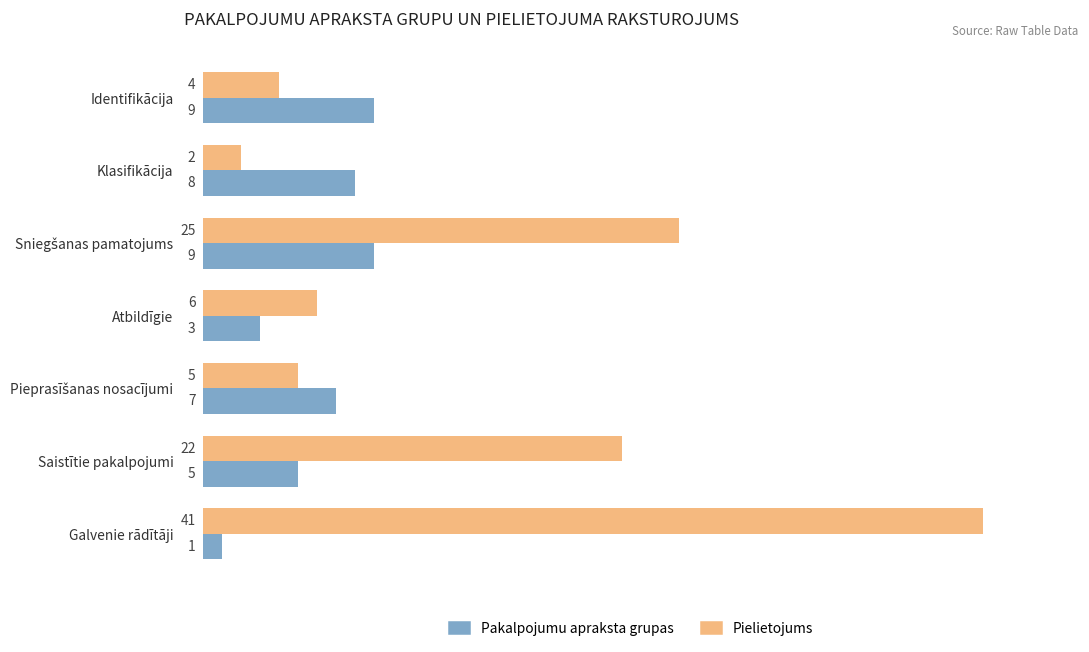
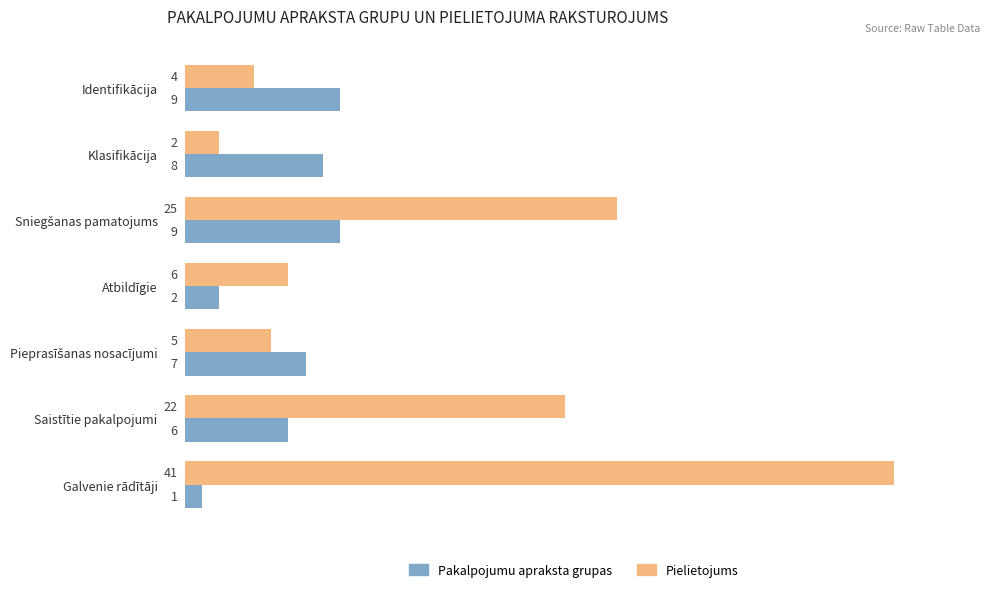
  {
    "Pakalpojumu apraksta grupas": {
-     "Atbildīgie": 3,
-     "Saistītie pakalpojumi": 5,
+     "Atbildīgie": 2,
+     "Saistītie pakalpojumi": 6,
      "Galvenie rādītāji": 1
    }
  }
